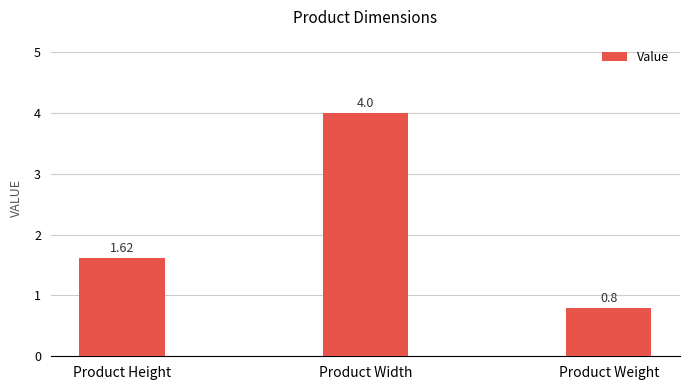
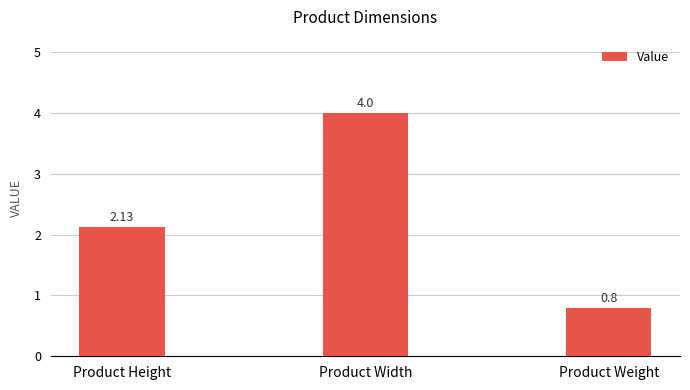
  {
-   "Product Height": 1.62,
+   "Product Height": 2.13,
    "Product Width": 4.0,
    "Product Weight": 0.8
  }
